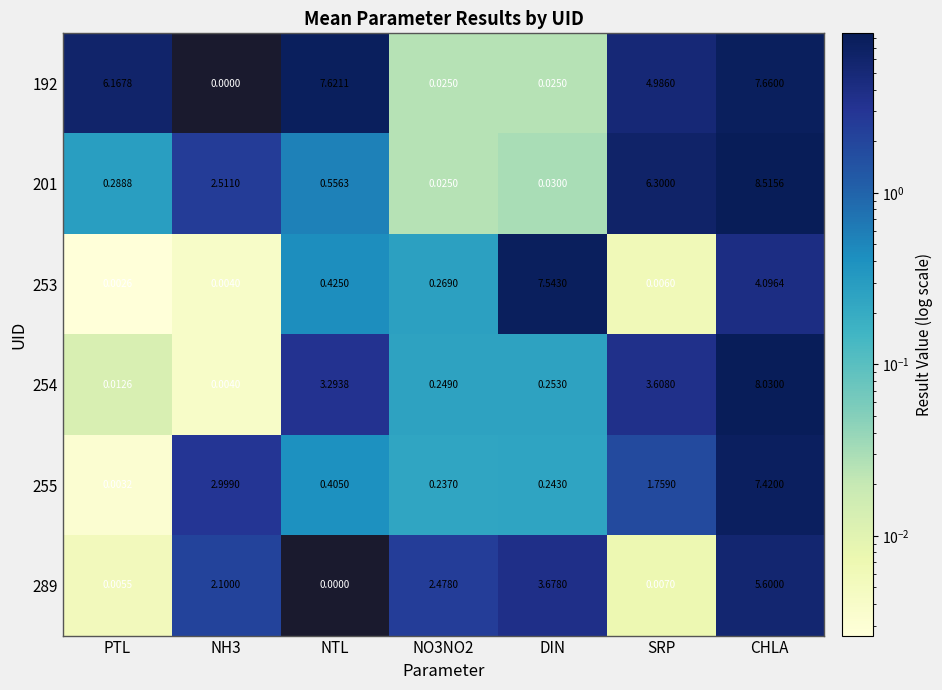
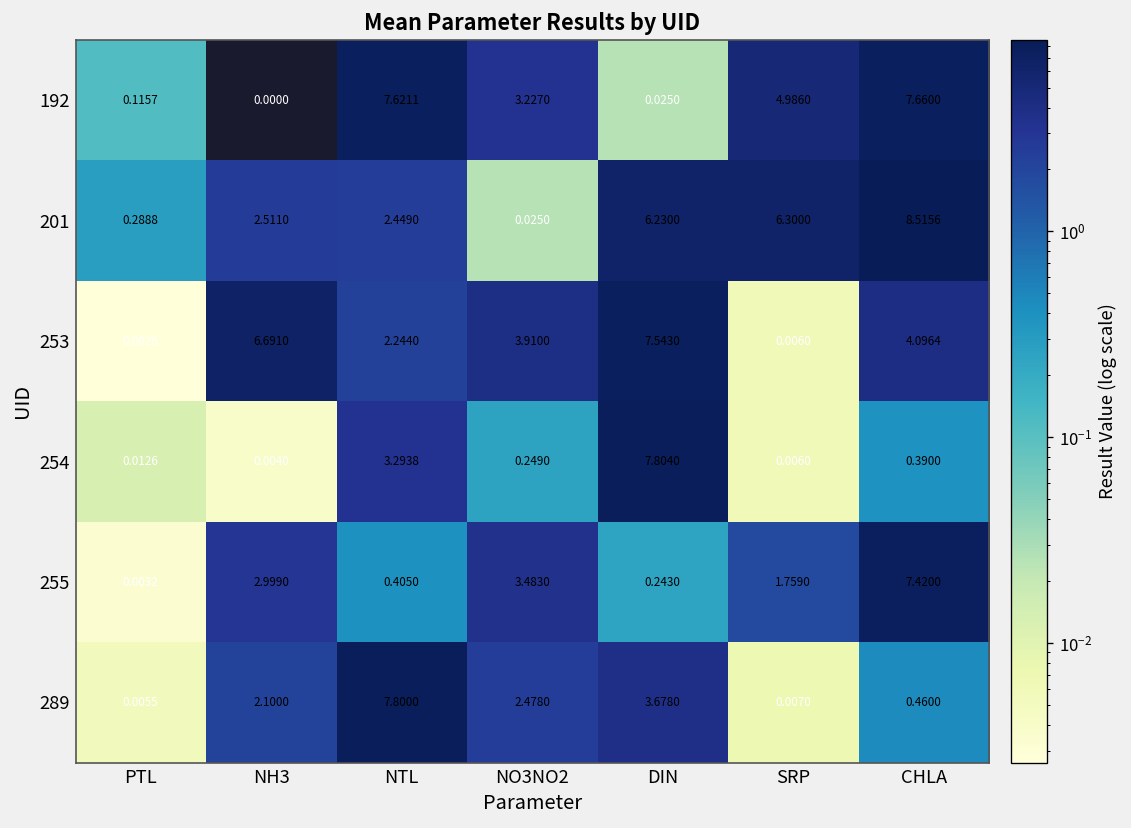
  {
    "192": {
-     "PTL": 6.1678,
+     "PTL": 0.1157,
      "NH3": 0.0000,
      "NTL": 7.6211,
-     "NO3NO2": 0.0250,
+     "NO3NO2": 3.2270,
      "DIN": 0.0250,
      "SRP": 4.9860,
      "CHLA": 7.6600
    },
    "201": {
      "PTL": 0.2888,
      "NH3": 2.5110,
-     "NTL": 0.5563,
+     "NTL": 2.4490,
      "NO3NO2": 0.0250,
-     "DIN": 0.0300,
+     "DIN": 6.2300,
      "SRP": 6.3000,
      "CHLA": 8.5156
    },
    "253": {
-     "NH3": 0.0040,
-     "NTL": 0.4250,
-     "NO3NO2": 0.2690,
+     "NH3": 6.6910,
+     "NTL": 2.2440,
+     "NO3NO2": 3.9100,
      "DIN": 7.5430,
      "SRP": 0.0060,
      "CHLA": 4.0964
    },
    "254": {
      "PTL": 0.0126,
      "NH3": 0.0040,
      "NTL": 3.2938,
      "NO3NO2": 0.2490,
-     "DIN": 0.2530,
-     "SRP": 3.6080,
-     "CHLA": 8.0300
+     "DIN": 7.8040,
+     "SRP": 0.0060,
+     "CHLA": 0.3900
    },
    "255": {
      "NH3": 2.9990,
      "NTL": 0.4050,
-     "NO3NO2": 0.2370,
+     "NO3NO2": 3.4830,
      "DIN": 0.2430,
      "SRP": 1.7590,
      "CHLA": 7.4200
    },
    "289": {
      "PTL": 0.0055,
      "NH3": 2.1000,
-     "NTL": 0.0000,
+     "NTL": 7.8000,
      "NO3NO2": 2.4780,
      "DIN": 3.6780,
      "SRP": 0.0070,
-     "CHLA": 5.6000
+     "CHLA": 0.4600
    }
  }
